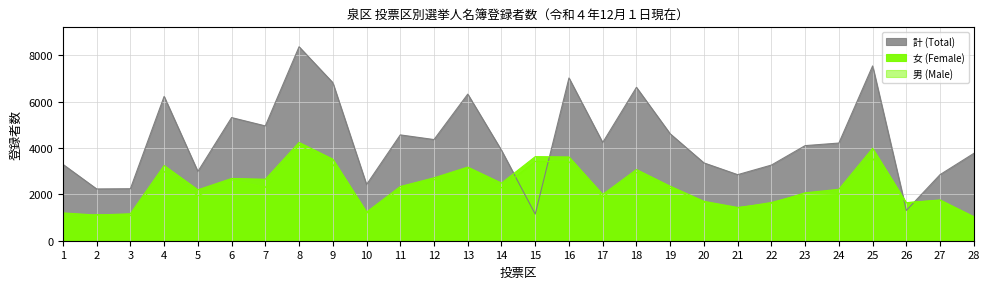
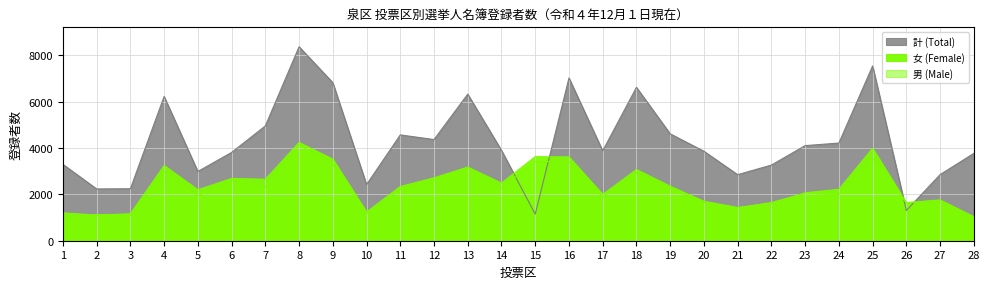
  {
    "計 (Total)": {
      "1": 3300,
      "2": 2200,
      "3": 2200,
      "4": 6200,
      "5": 3000,
-     "6": 5300,
+     "6": 3800,
      "7": 5000,
      "8": 8400,
      "9": 6800,
      "10": 2400,
      "11": 4600,
      "12": 4400,
      "13": 6300,
      "14": 3900,
      "15": 1100,
      "16": 7000,
-     "17": 4200,
+     "17": 3900,
      "18": 6600,
      "19": 4600,
-     "20": 3400,
+     "20": 3900,
      "21": 2900,
      "22": 3300,
      "23": 4100,
      "24": 4200,
      "25": 7500,
      "26": 1300,
      "27": 2900,
      "28": 3800
    }
  }
